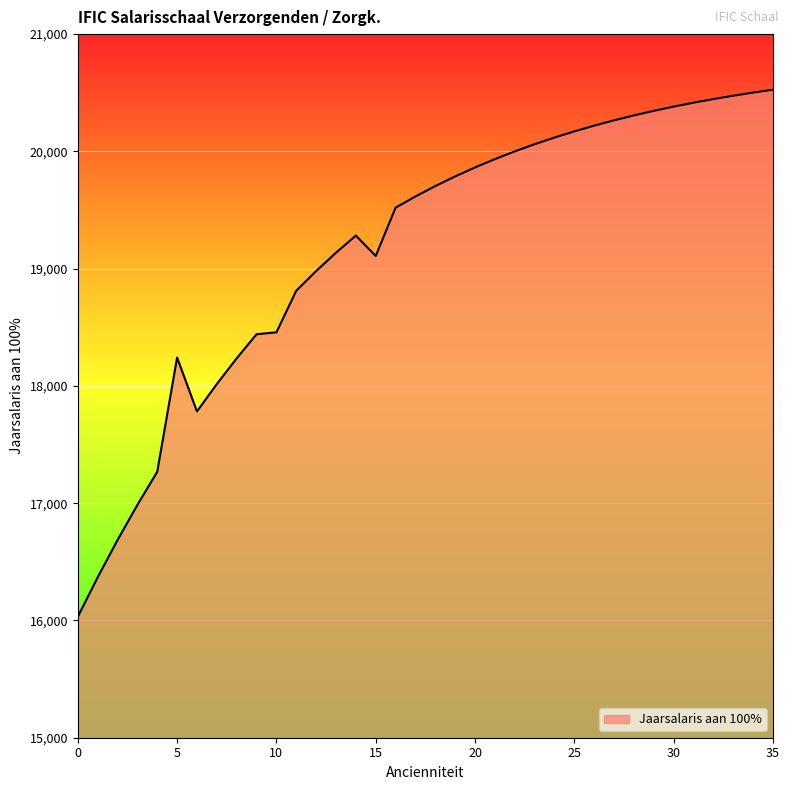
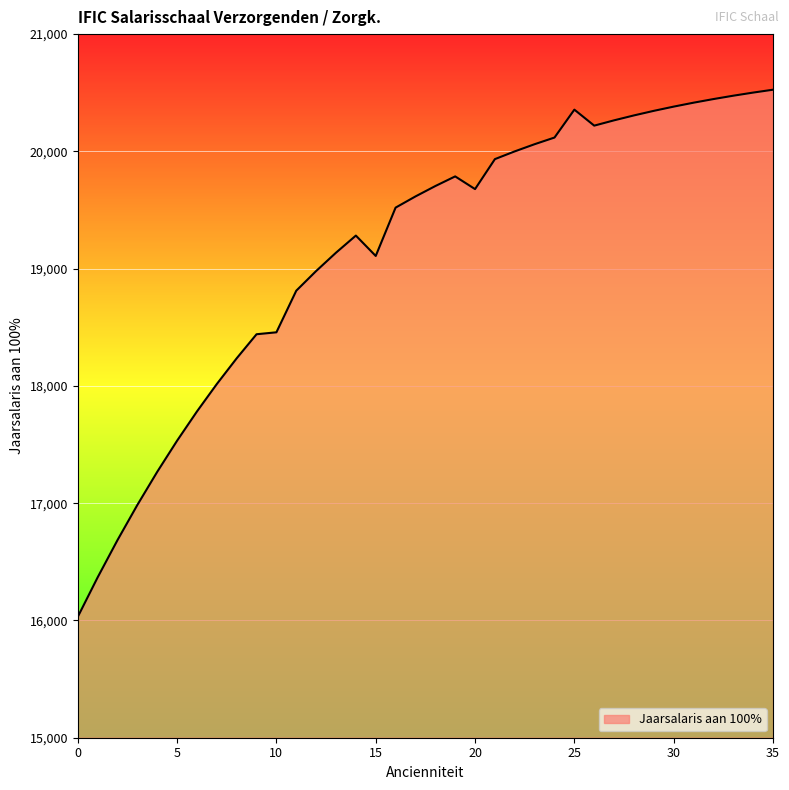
  {
    "0": "16,030",
-   "5": "18,240",
+   "5": "17,530",
    "10": "18,460",
    "15": "19,110",
-   "20": "19,860",
-   "25": "20,170",
+   "20": "19,680",
+   "25": "20,360",
    "30": "20,380",
    "35": "20,530"
  }
